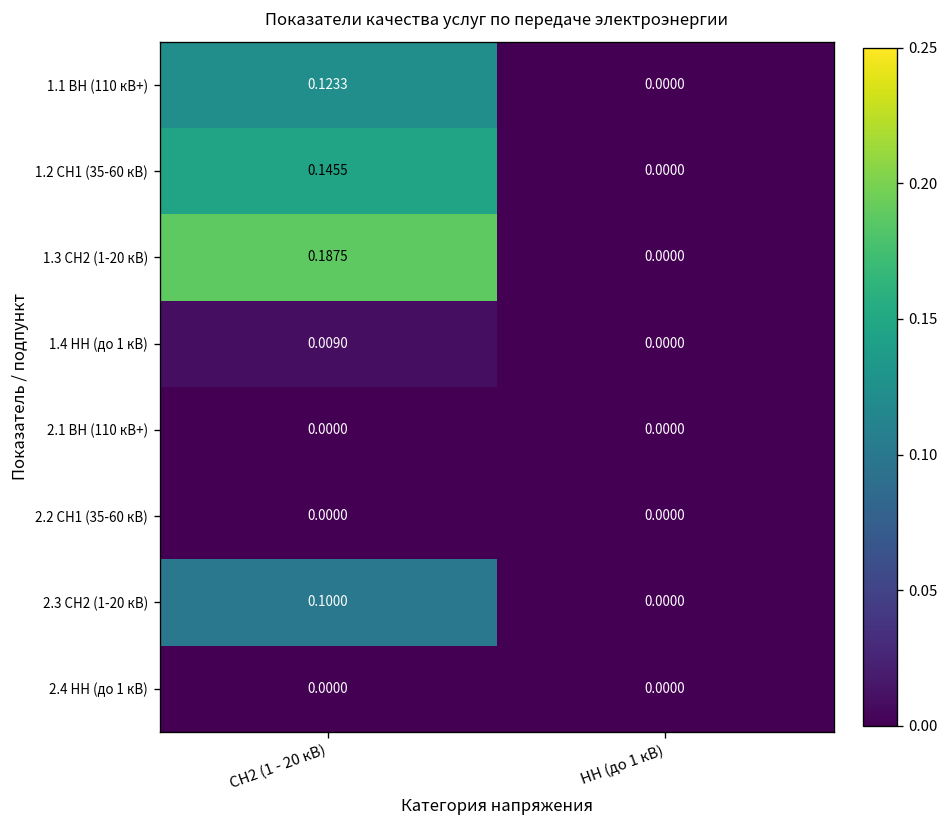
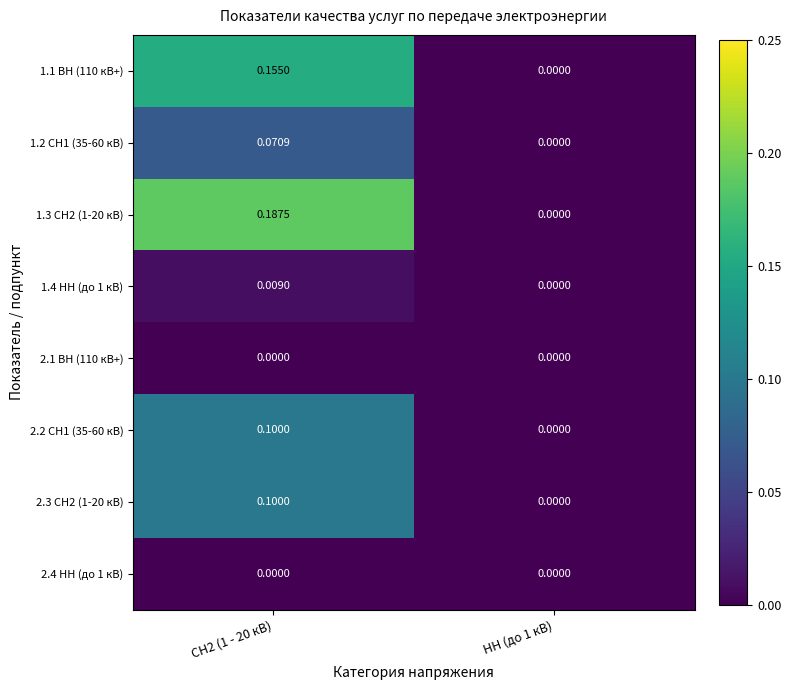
  {
    "1.1 ВН (110 кВ+)": {
-     "СН2 (1 - 20 кВ)": 0.1233,
+     "СН2 (1 - 20 кВ)": 0.1550,
      "НН (до 1 кВ)": 0.0000
    },
    "1.2 СН1 (35-60 кВ)": {
-     "СН2 (1 - 20 кВ)": 0.1455,
+     "СН2 (1 - 20 кВ)": 0.0709,
      "НН (до 1 кВ)": 0.0000
    },
    "1.3 СН2 (1-20 кВ)": {
      "СН2 (1 - 20 кВ)": 0.1875,
      "НН (до 1 кВ)": 0.0000
    },
    "1.4 НН (до 1 кВ)": {
      "СН2 (1 - 20 кВ)": 0.0090,
      "НН (до 1 кВ)": 0.0000
    },
    "2.1 ВН (110 кВ+)": {
      "СН2 (1 - 20 кВ)": 0.0000,
      "НН (до 1 кВ)": 0.0000
    },
    "2.2 СН1 (35-60 кВ)": {
-     "СН2 (1 - 20 кВ)": 0.0000,
+     "СН2 (1 - 20 кВ)": 0.1000,
      "НН (до 1 кВ)": 0.0000
    },
    "2.3 СН2 (1-20 кВ)": {
      "СН2 (1 - 20 кВ)": 0.1000,
      "НН (до 1 кВ)": 0.0000
    },
    "2.4 НН (до 1 кВ)": {
      "СН2 (1 - 20 кВ)": 0.0000,
      "НН (до 1 кВ)": 0.0000
    }
  }
